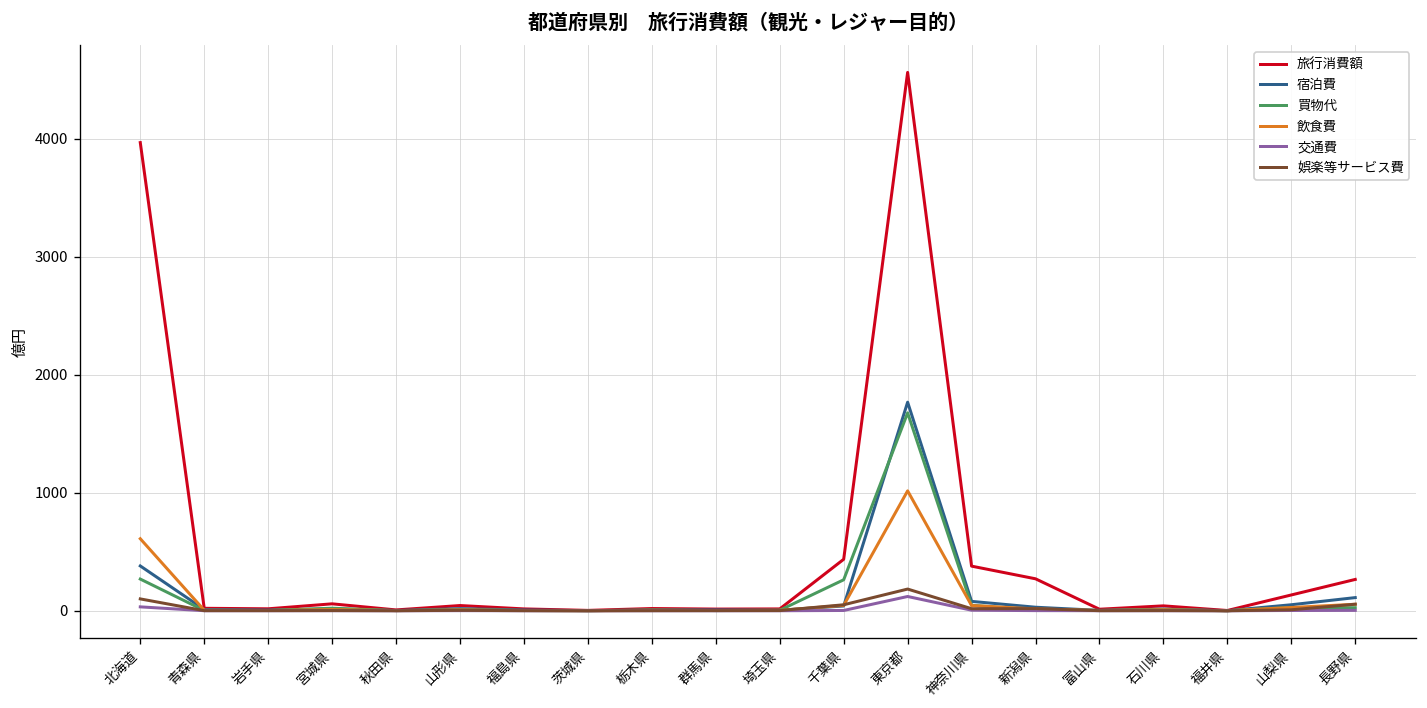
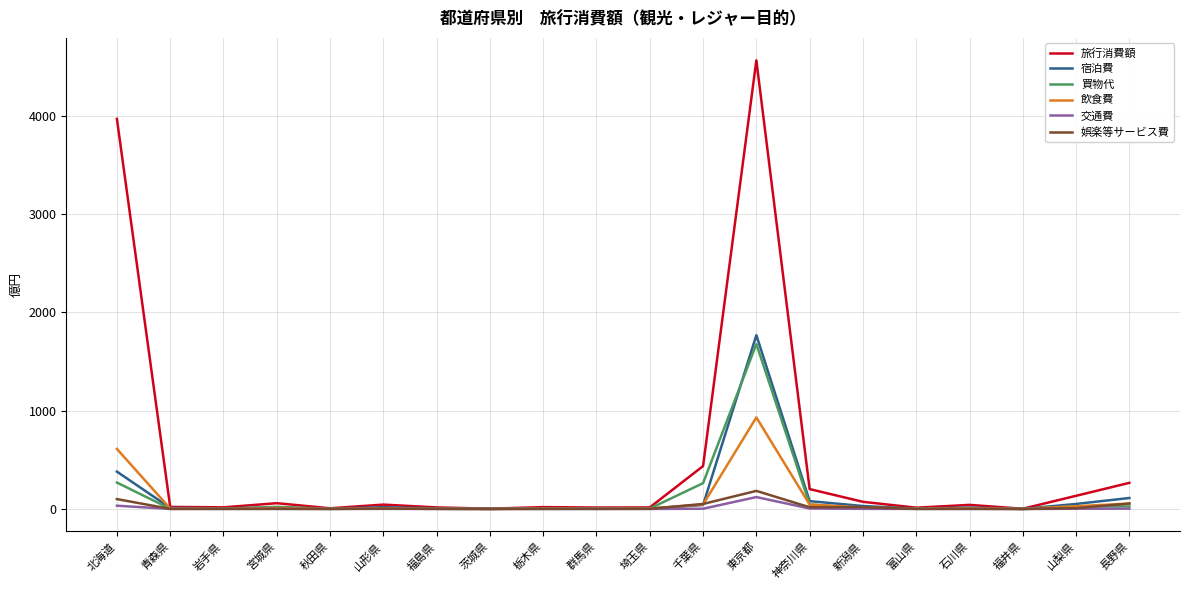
  {
    "旅行消費額": {
      "北海道": 4000,
      "宮城県": 100,
      "山形県": 0,
      "千葉県": 400,
      "東京都": 4600,
-     "神奈川県": 400,
-     "新潟県": 300,
+     "神奈川県": 200,
+     "新潟県": 100,
      "石川県": 0,
      "山梨県": 100,
      "長野県": 300
    },
    "宿泊費": {
      "北海道": 400,
      "東京都": 1800,
      "神奈川県": 100,
      "長野県": 100
    },
    "買物代": {
      "北海道": 300,
      "千葉県": 300,
      "東京都": 1700
    },
    "飲食費": {
      "北海道": 600,
-     "東京都": 1000
+     "東京都": 900
    },
    "交通費": {
      "北海道": 0,
      "千葉県": 0,
      "東京都": 100
    },
    "娯楽等サービス費": {
      "北海道": 100,
      "東京都": 200
    }
  }
